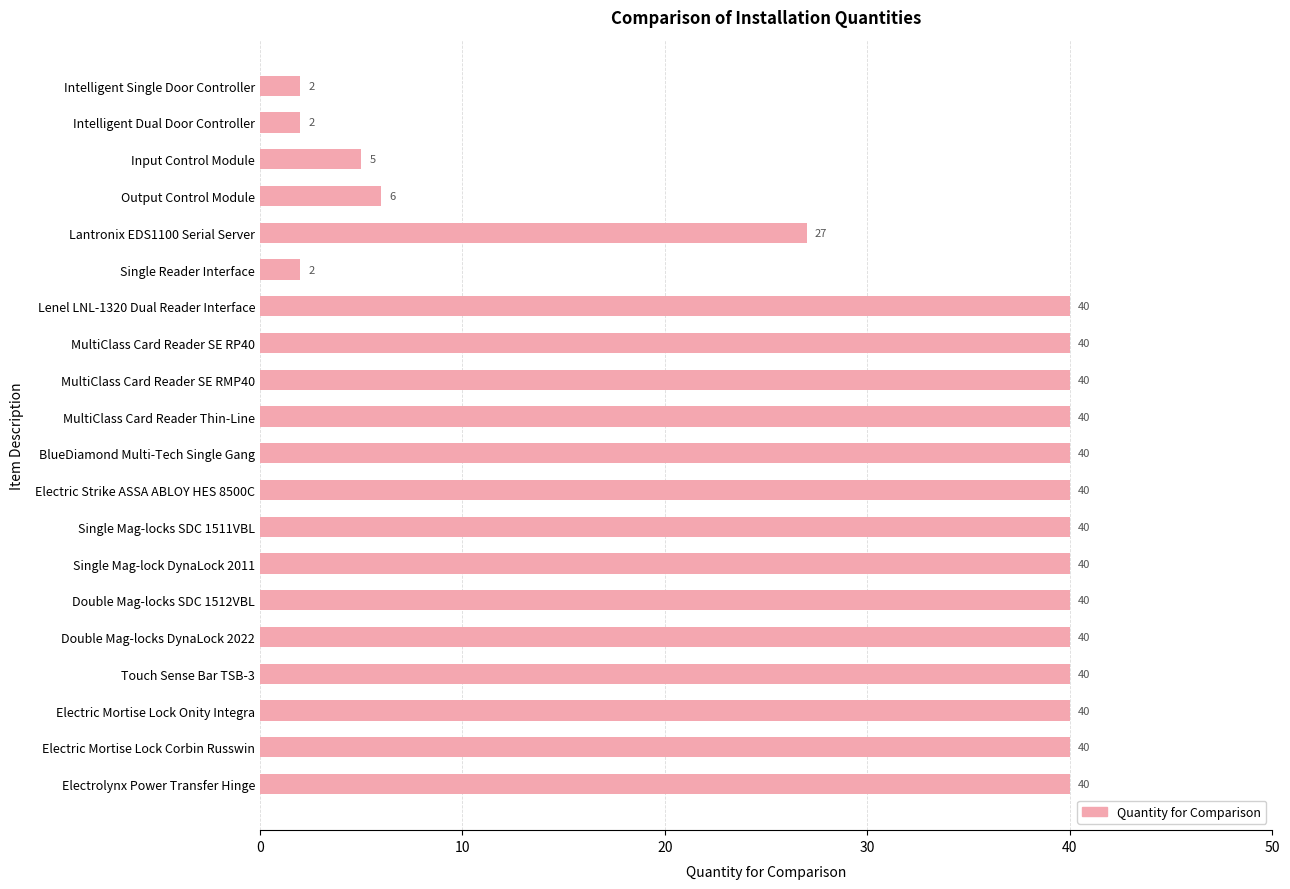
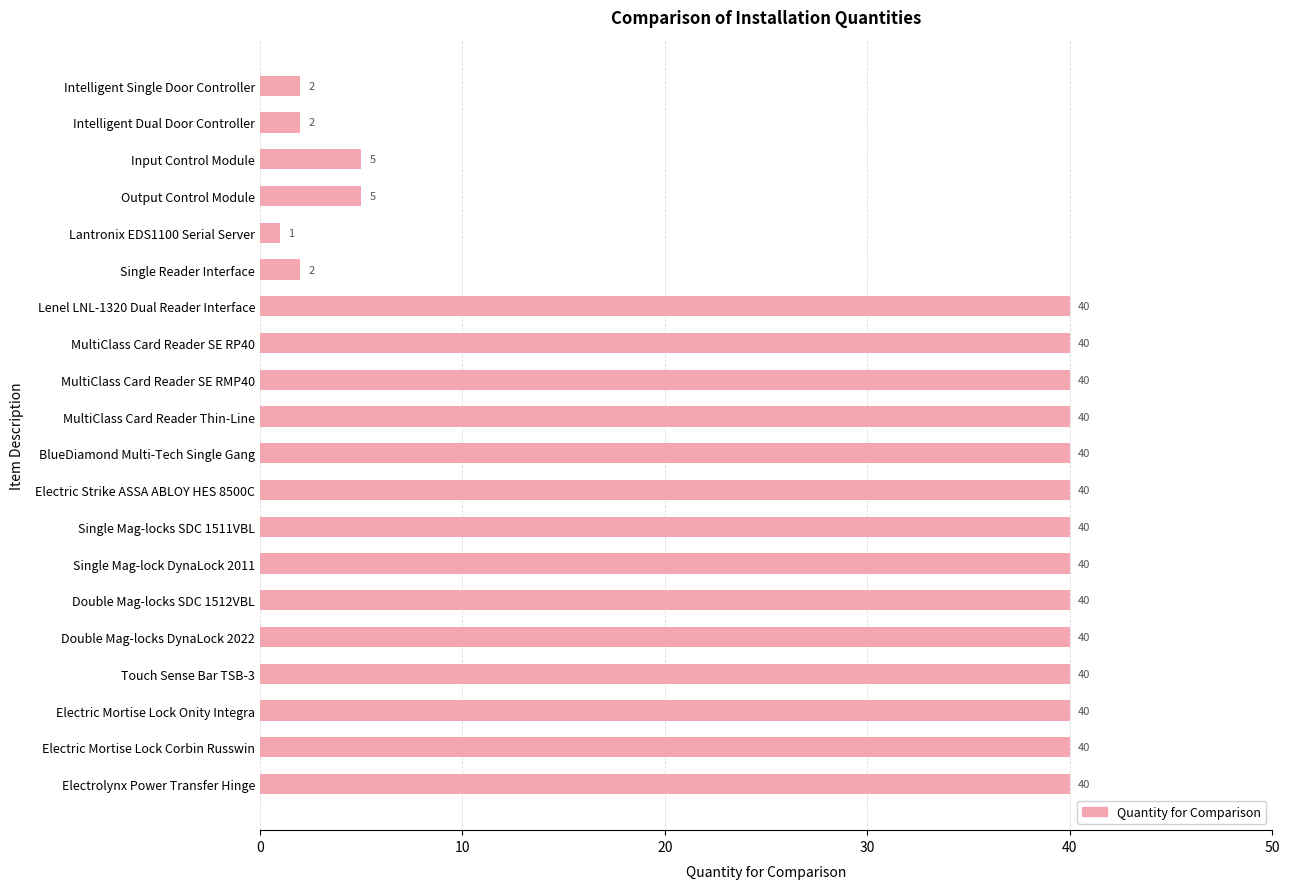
  {
    "Intelligent Single Door Controller": 2,
    "Intelligent Dual Door Controller": 2,
    "Input Control Module": 5,
-   "Output Control Module": 6,
-   "Lantronix EDS1100 Serial Server": 27,
+   "Output Control Module": 5,
+   "Lantronix EDS1100 Serial Server": 1,
    "Single Reader Interface": 2,
    "Lenel LNL-1320 Dual Reader Interface": 40,
    "MultiClass Card Reader SE RP40": 40,
    "MultiClass Card Reader SE RMP40": 40,
    "MultiClass Card Reader Thin-Line": 40,
    "BlueDiamond Multi-Tech Single Gang": 40,
    "Electric Strike ASSA ABLOY HES 8500C": 40,
    "Single Mag-locks SDC 1511VBL": 40,
    "Single Mag-lock DynaLock 2011": 40,
    "Double Mag-locks SDC 1512VBL": 40,
    "Double Mag-locks DynaLock 2022": 40,
    "Touch Sense Bar TSB-3": 40,
    "Electric Mortise Lock Onity Integra": 40,
    "Electric Mortise Lock Corbin Russwin": 40,
    "Electrolynx Power Transfer Hinge": 40
  }
